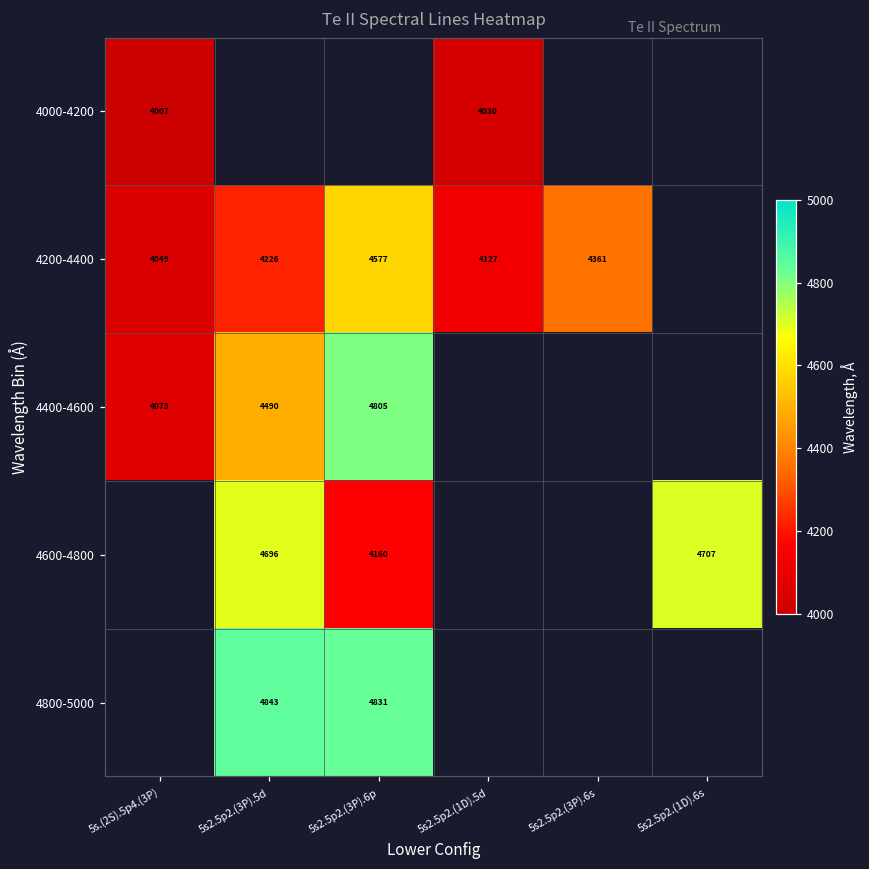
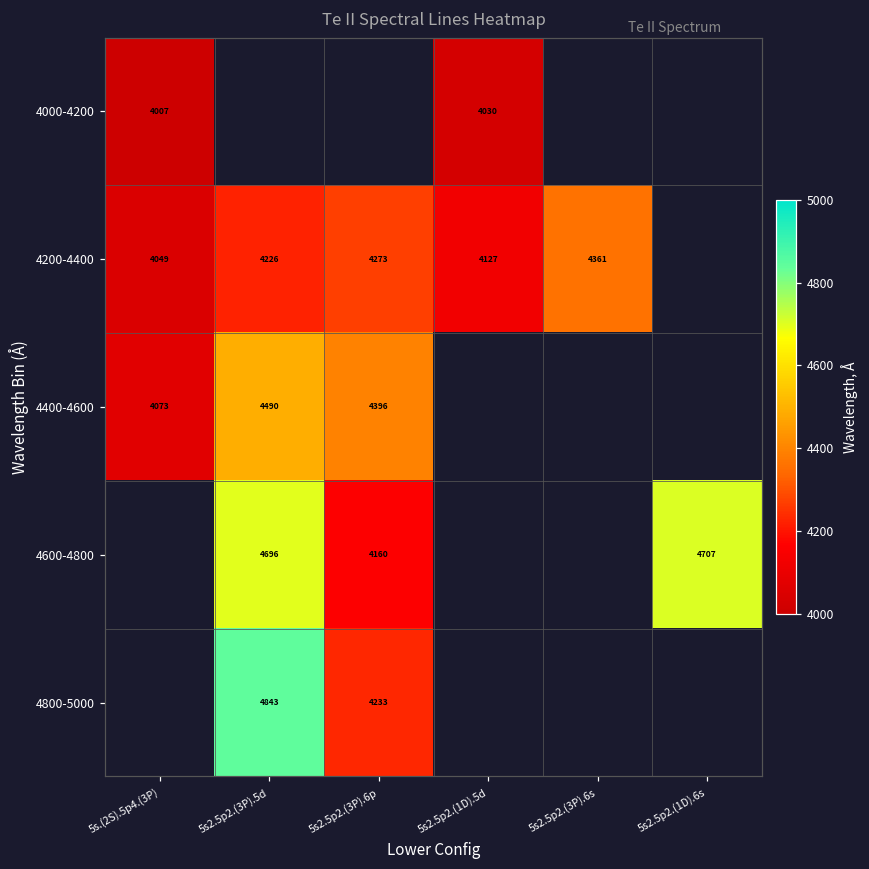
  {
    "4000-4200": {
      "5s.(2S).5p4.(3P)": 4007,
      "5s2.5p2.(1D).5d": 4030
    },
    "4200-4400": {
      "5s.(2S).5p4.(3P)": 4049,
      "5s2.5p2.(3P).5d": 4226,
-     "5s2.5p2.(3P).6p": 4577,
+     "5s2.5p2.(3P).6p": 4273,
      "5s2.5p2.(1D).5d": 4127,
      "5s2.5p2.(3P).6s": 4361
    },
    "4400-4600": {
      "5s.(2S).5p4.(3P)": 4073,
      "5s2.5p2.(3P).5d": 4490,
-     "5s2.5p2.(3P).6p": 4805
+     "5s2.5p2.(3P).6p": 4396
    },
    "4600-4800": {
      "5s2.5p2.(3P).5d": 4696,
      "5s2.5p2.(3P).6p": 4160,
      "5s2.5p2.(1D).6s": 4707
    },
    "4800-5000": {
      "5s2.5p2.(3P).5d": 4843,
-     "5s2.5p2.(3P).6p": 4831
+     "5s2.5p2.(3P).6p": 4233
    }
  }
